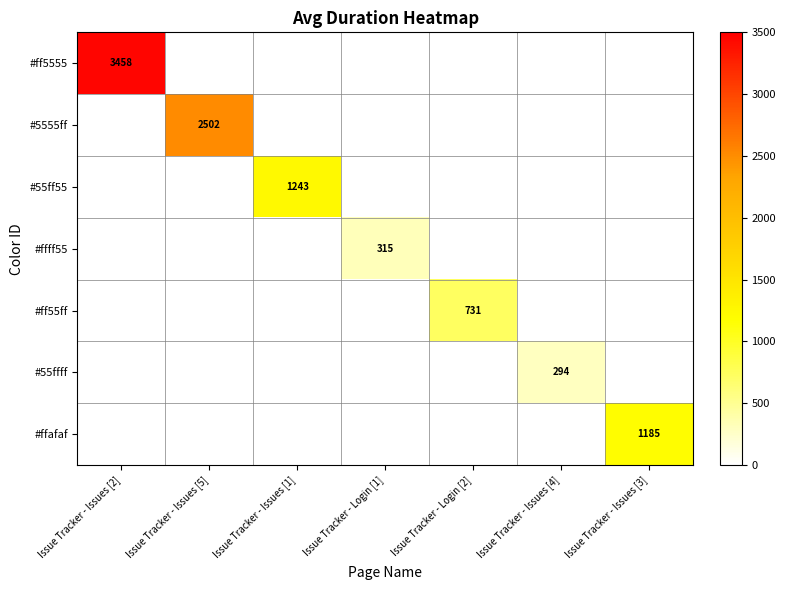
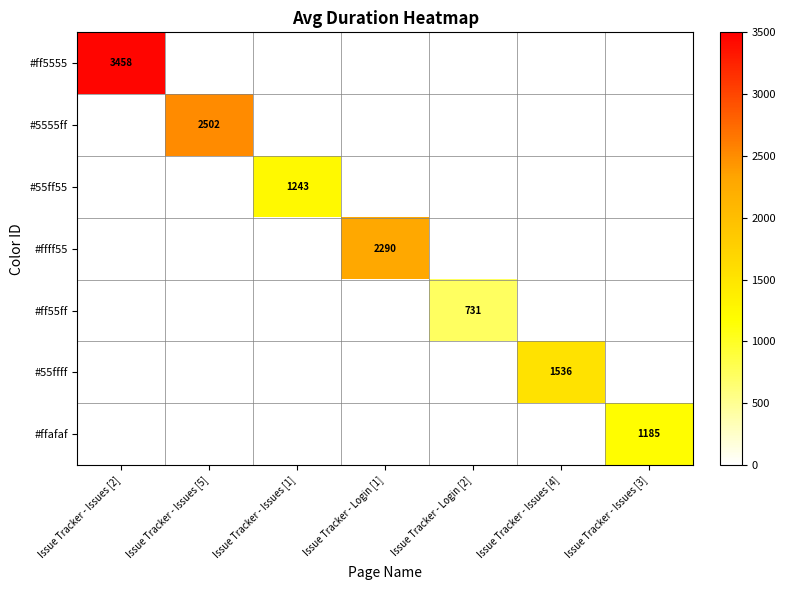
  {
    "#ff5555": {
      "Issue Tracker - Issues [2]": 3458
    },
    "#5555ff": {
      "Issue Tracker - Issues [5]": 2502
    },
    "#55ff55": {
      "Issue Tracker - Issues [1]": 1243
    },
    "#ffff55": {
-     "Issue Tracker - Login [1]": 315
+     "Issue Tracker - Login [1]": 2290
    },
    "#ff55ff": {
      "Issue Tracker - Login [2]": 731
    },
    "#55ffff": {
-     "Issue Tracker - Issues [4]": 294
+     "Issue Tracker - Issues [4]": 1536
    },
    "#ffafaf": {
      "Issue Tracker - Issues [3]": 1185
    }
  }
